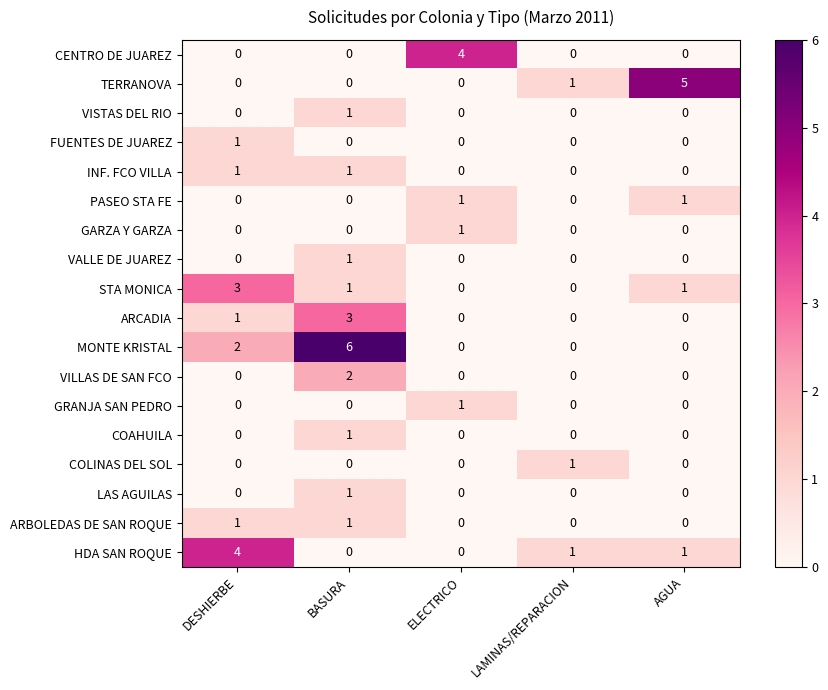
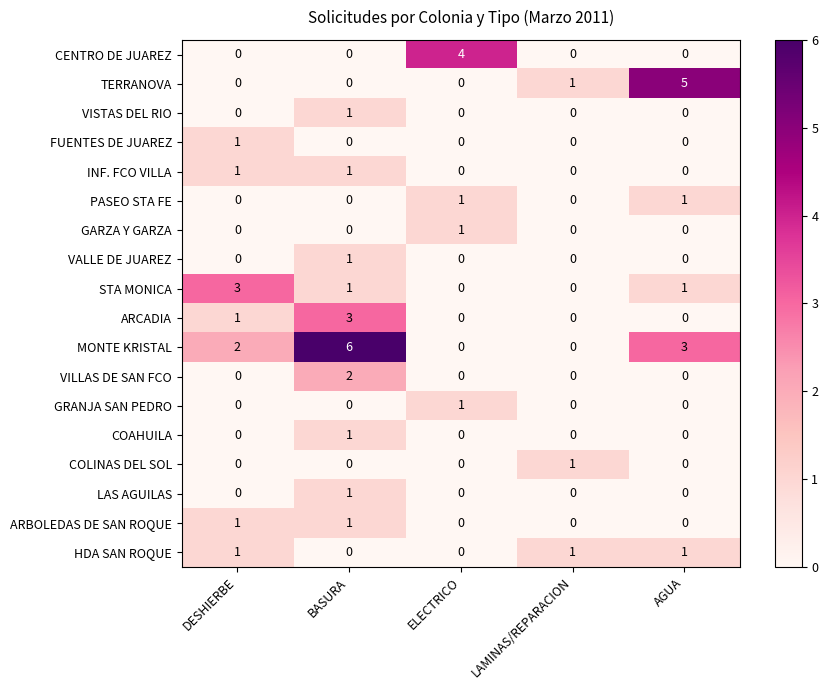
  {
    "CENTRO DE JUAREZ": {
      "DESHIERBE": 0,
      "BASURA": 0,
      "ELECTRICO": 4,
      "LAMINAS/REPARACION": 0,
      "AGUA": 0
    },
    "TERRANOVA": {
      "DESHIERBE": 0,
      "BASURA": 0,
      "ELECTRICO": 0,
      "LAMINAS/REPARACION": 1,
      "AGUA": 5
    },
    "VISTAS DEL RIO": {
      "DESHIERBE": 0,
      "BASURA": 1,
      "ELECTRICO": 0,
      "LAMINAS/REPARACION": 0,
      "AGUA": 0
    },
    "FUENTES DE JUAREZ": {
      "DESHIERBE": 1,
      "BASURA": 0,
      "ELECTRICO": 0,
      "LAMINAS/REPARACION": 0,
      "AGUA": 0
    },
    "INF. FCO VILLA": {
      "DESHIERBE": 1,
      "BASURA": 1,
      "ELECTRICO": 0,
      "LAMINAS/REPARACION": 0,
      "AGUA": 0
    },
    "PASEO STA FE": {
      "DESHIERBE": 0,
      "BASURA": 0,
      "ELECTRICO": 1,
      "LAMINAS/REPARACION": 0,
      "AGUA": 1
    },
    "GARZA Y GARZA": {
      "DESHIERBE": 0,
      "BASURA": 0,
      "ELECTRICO": 1,
      "LAMINAS/REPARACION": 0,
      "AGUA": 0
    },
    "VALLE DE JUAREZ": {
      "DESHIERBE": 0,
      "BASURA": 1,
      "ELECTRICO": 0,
      "LAMINAS/REPARACION": 0,
      "AGUA": 0
    },
    "STA MONICA": {
      "DESHIERBE": 3,
      "BASURA": 1,
      "ELECTRICO": 0,
      "LAMINAS/REPARACION": 0,
      "AGUA": 1
    },
    "ARCADIA": {
      "DESHIERBE": 1,
      "BASURA": 3,
      "ELECTRICO": 0,
      "LAMINAS/REPARACION": 0,
      "AGUA": 0
    },
    "MONTE KRISTAL": {
      "DESHIERBE": 2,
      "BASURA": 6,
      "ELECTRICO": 0,
      "LAMINAS/REPARACION": 0,
-     "AGUA": 0
+     "AGUA": 3
    },
    "VILLAS DE SAN FCO": {
      "DESHIERBE": 0,
      "BASURA": 2,
      "ELECTRICO": 0,
      "LAMINAS/REPARACION": 0,
      "AGUA": 0
    },
    "GRANJA SAN PEDRO": {
      "DESHIERBE": 0,
      "BASURA": 0,
      "ELECTRICO": 1,
      "LAMINAS/REPARACION": 0,
      "AGUA": 0
    },
    "COAHUILA": {
      "DESHIERBE": 0,
      "BASURA": 1,
      "ELECTRICO": 0,
      "LAMINAS/REPARACION": 0,
      "AGUA": 0
    },
    "COLINAS DEL SOL": {
      "DESHIERBE": 0,
      "BASURA": 0,
      "ELECTRICO": 0,
      "LAMINAS/REPARACION": 1,
      "AGUA": 0
    },
    "LAS AGUILAS": {
      "DESHIERBE": 0,
      "BASURA": 1,
      "ELECTRICO": 0,
      "LAMINAS/REPARACION": 0,
      "AGUA": 0
    },
    "ARBOLEDAS DE SAN ROQUE": {
      "DESHIERBE": 1,
      "BASURA": 1,
      "ELECTRICO": 0,
      "LAMINAS/REPARACION": 0,
      "AGUA": 0
    },
    "HDA SAN ROQUE": {
-     "DESHIERBE": 4,
+     "DESHIERBE": 1,
      "BASURA": 0,
      "ELECTRICO": 0,
      "LAMINAS/REPARACION": 1,
      "AGUA": 1
    }
  }
